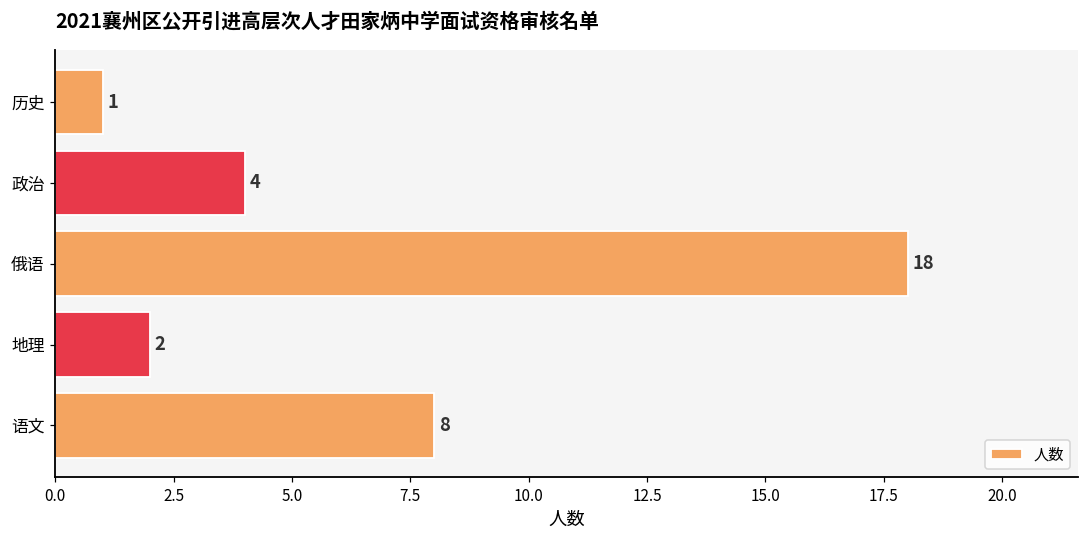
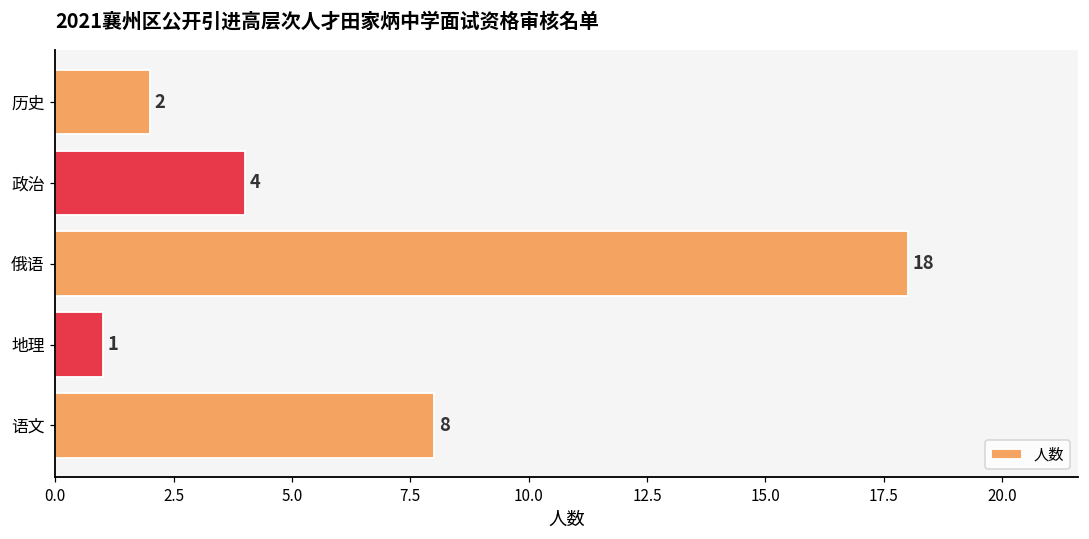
  {
-   "历史": 1,
+   "历史": 2,
    "政治": 4,
    "俄语": 18,
-   "地理": 2,
+   "地理": 1,
    "语文": 8
  }
